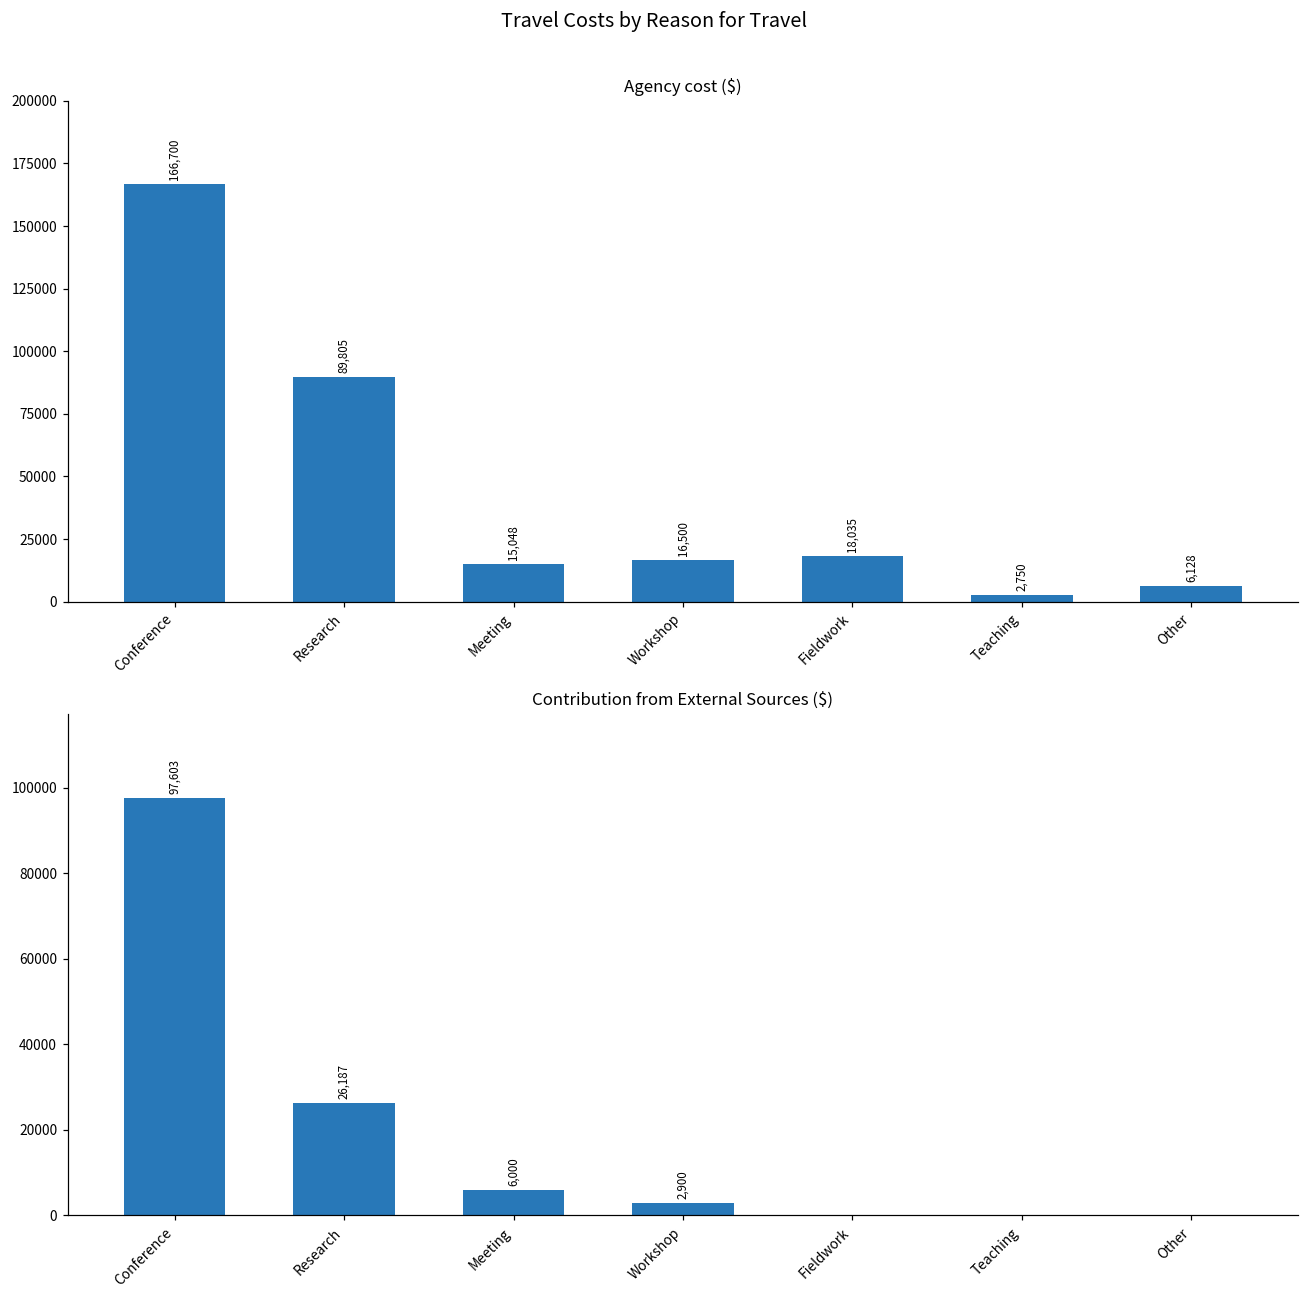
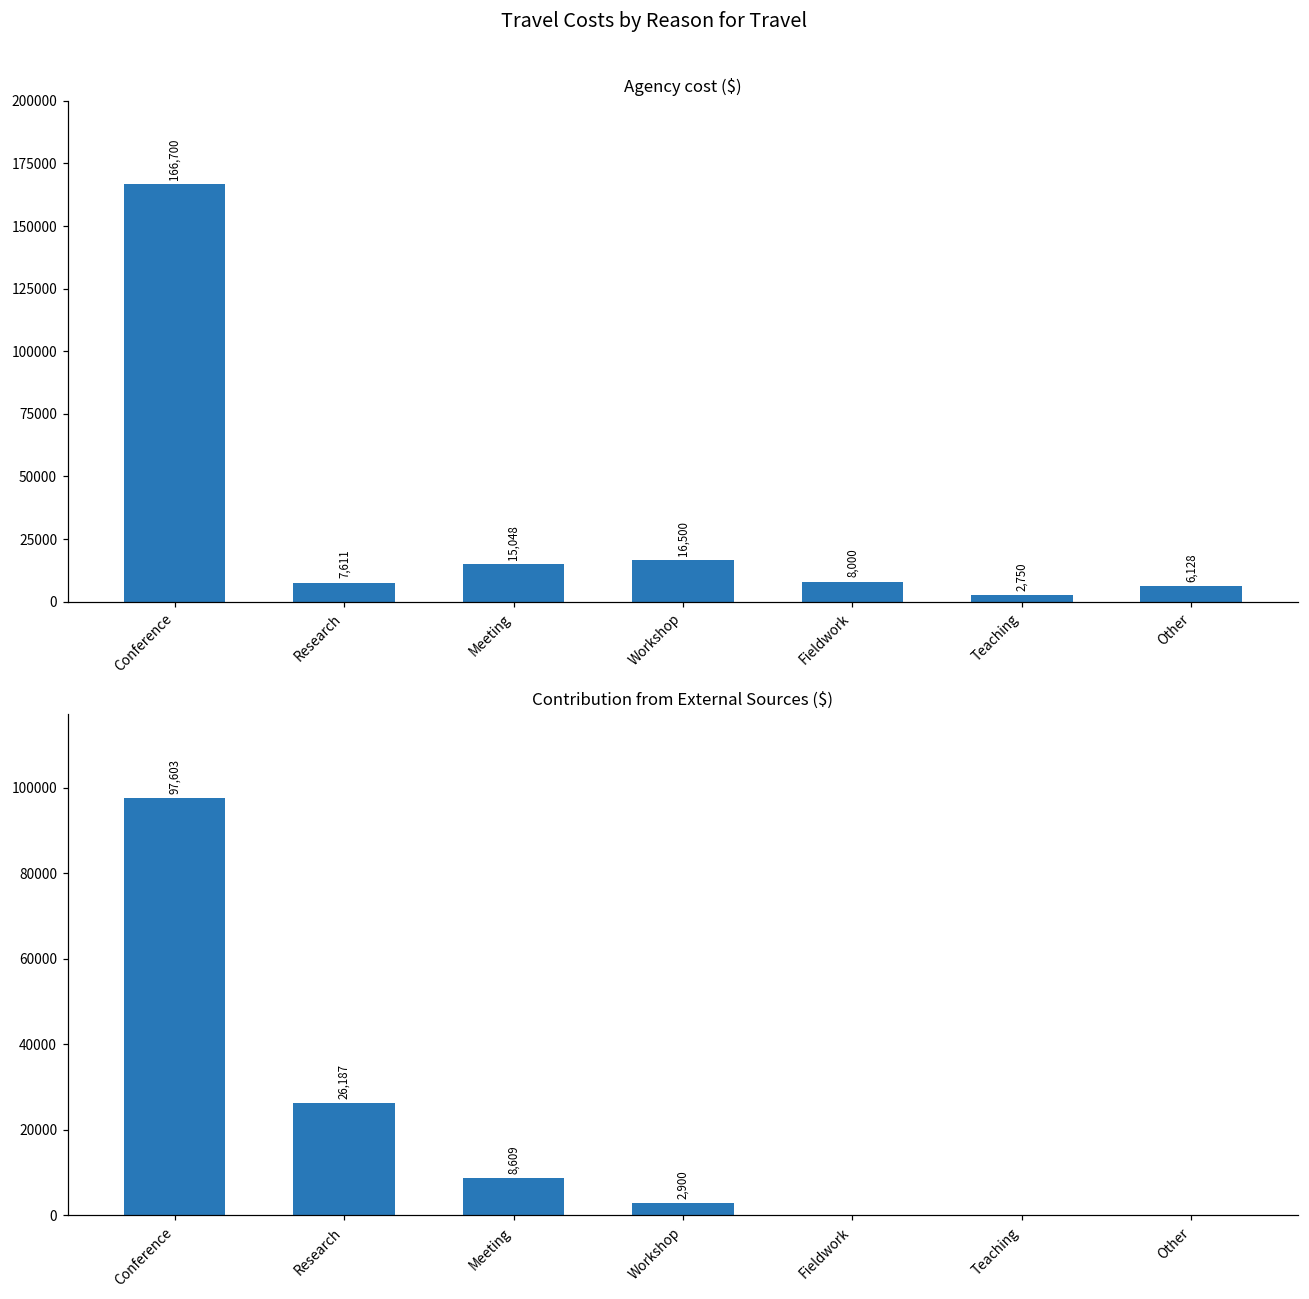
  {
    "Agency cost ($)": {
      "Conference": "166,700",
-     "Research": "89,805",
+     "Research": "7,611",
      "Meeting": "15,048",
      "Workshop": "16,500",
-     "Fieldwork": "18,035",
+     "Fieldwork": "8,000",
      "Teaching": "2,750",
      "Other": "6,128"
    },
    "Contribution from External Sources ($)": {
      "Conference": "97,603",
      "Research": "26,187",
-     "Meeting": "6,000",
+     "Meeting": "8,609",
      "Workshop": "2,900"
    }
  }
